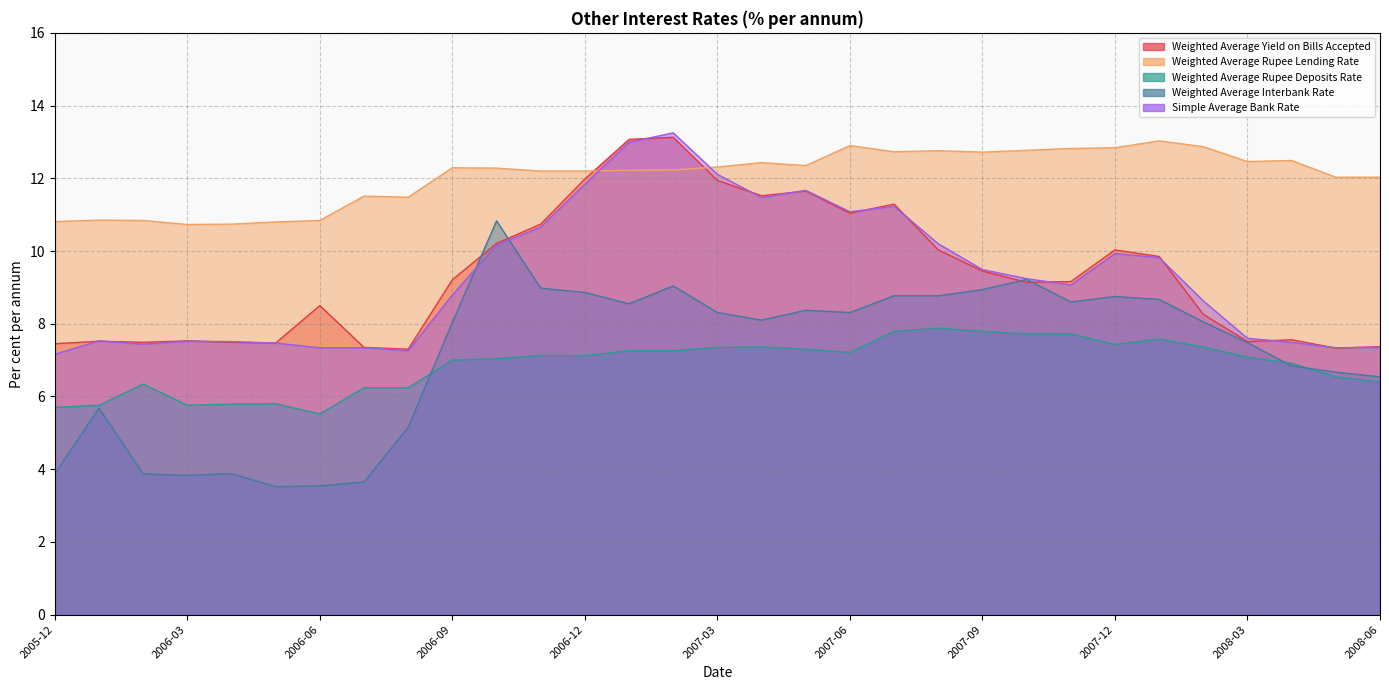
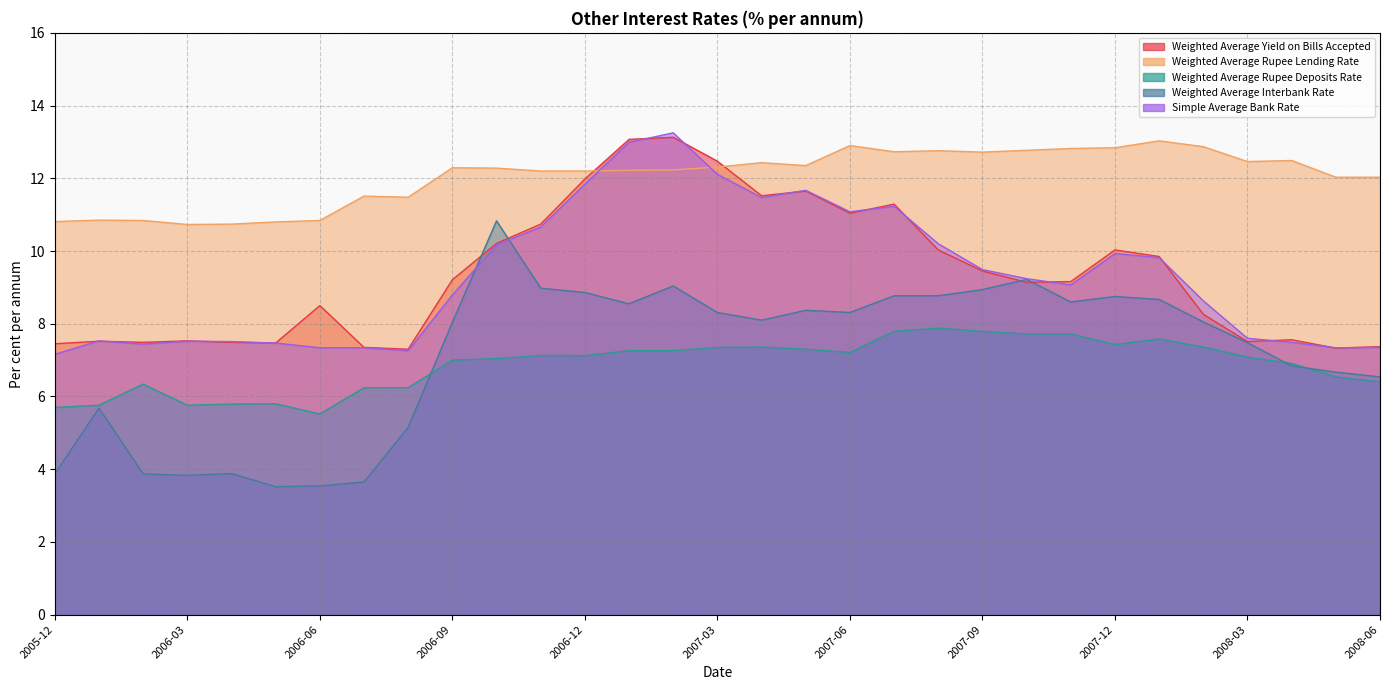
  {
    "Weighted Average Yield on Bills Accepted": {
      "2005-12": 7.5,
      "2006-06": 8.5,
      "2006-09": 9.2,
      "2006-12": 12.0,
-     "2007-03": 11.9,
+     "2007-03": 12.5,
      "2007-12": 10.0
    },
    "Weighted Average Rupee Lending Rate": {
      "2005-12": 10.8,
      "2006-03": 10.7,
      "2006-06": 10.8,
      "2006-09": 12.3,
      "2006-12": 12.2,
      "2007-03": 12.3,
      "2007-06": 12.9,
      "2007-09": 12.7,
      "2007-12": 12.8,
      "2008-03": 12.5,
      "2008-06": 12.0
    },
    "Simple Average Bank Rate": {
      "2005-12": 7.2,
      "2006-06": 7.3,
      "2006-09": 8.8,
      "2006-12": 11.8,
      "2007-03": 12.1,
      "2007-12": 9.9,
      "2008-03": 7.6
    }
  }
